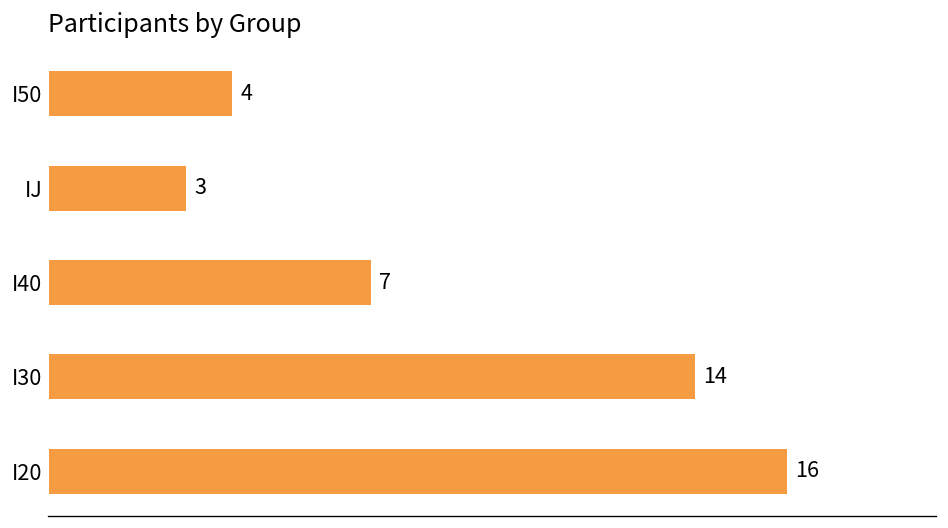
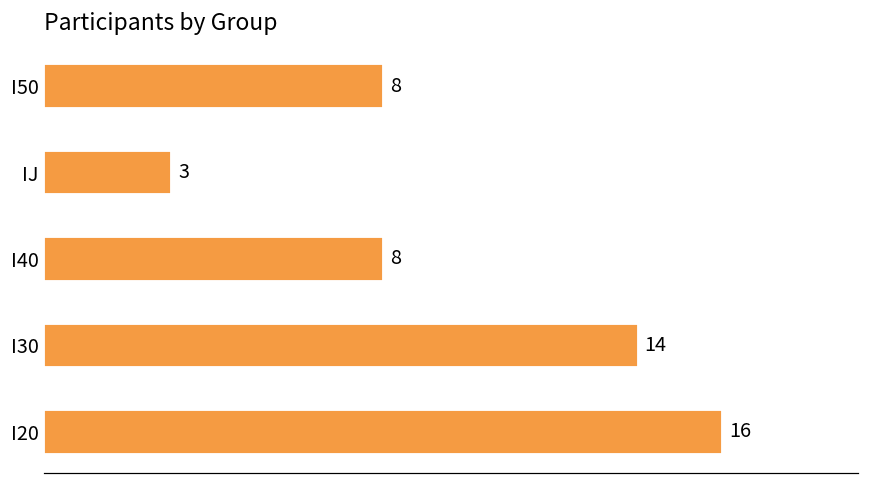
  {
-   "I50": 4,
+   "I50": 8,
    "IJ": 3,
-   "I40": 7,
+   "I40": 8,
    "I30": 14,
    "I20": 16
  }
